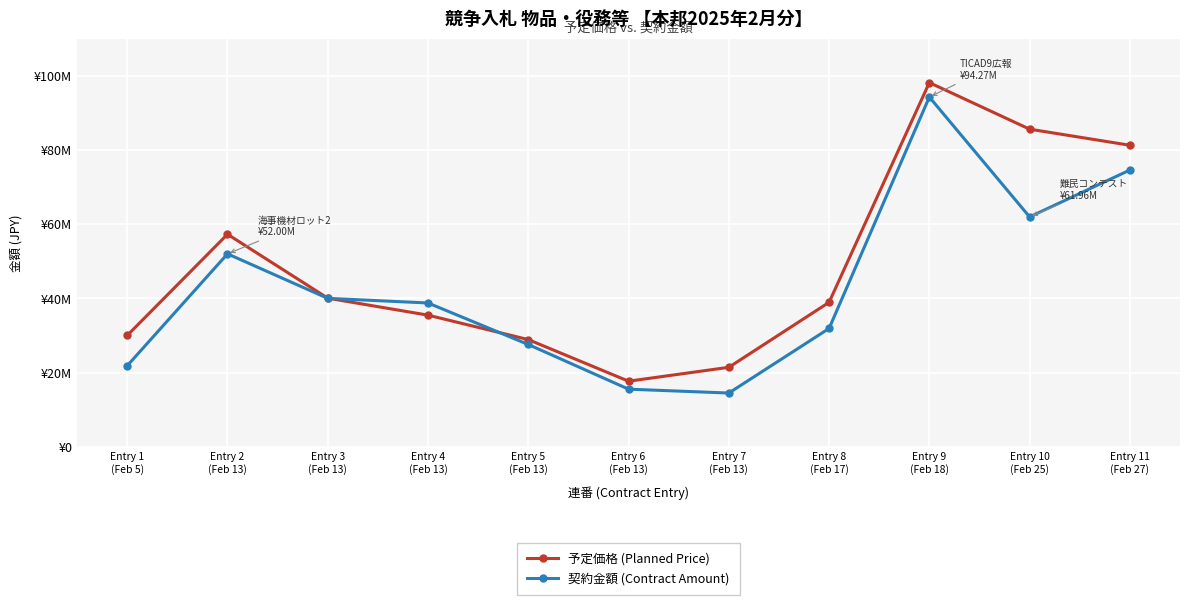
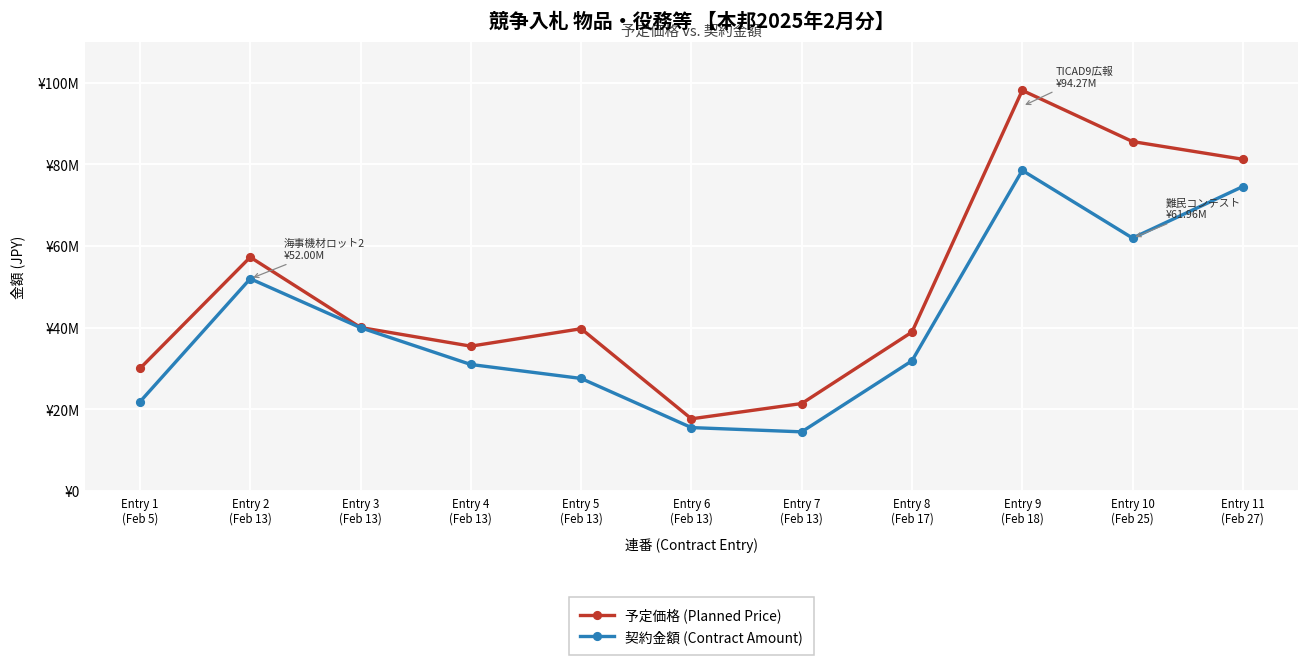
  {
    "予定価格 (Planned Price)": {
      "Entry 1 (Feb 5)": "¥30000000",
      "Entry 4 (Feb 13)": "¥35000000",
-     "Entry 5 (Feb 13)": "¥29000000",
+     "Entry 5 (Feb 13)": "¥40000000",
      "Entry 6 (Feb 13)": "¥18000000",
      "Entry 7 (Feb 13)": "¥21000000",
      "Entry 8 (Feb 17)": "¥39000000",
      "Entry 10 (Feb 25)": "¥86000000",
      "Entry 11 (Feb 27)": "¥81000000"
    },
    "契約金額 (Contract Amount)": {
      "Entry 1 (Feb 5)": "¥22000000",
-     "Entry 4 (Feb 13)": "¥39000000",
+     "Entry 4 (Feb 13)": "¥31000000",
      "Entry 5 (Feb 13)": "¥28000000",
      "Entry 6 (Feb 13)": "¥16000000",
      "Entry 7 (Feb 13)": "¥14000000",
      "Entry 8 (Feb 17)": "¥32000000",
-     "Entry 9 (Feb 18)": "¥94000000",
+     "Entry 9 (Feb 18)": "¥79000000",
      "Entry 11 (Feb 27)": "¥75000000"
    }
  }
